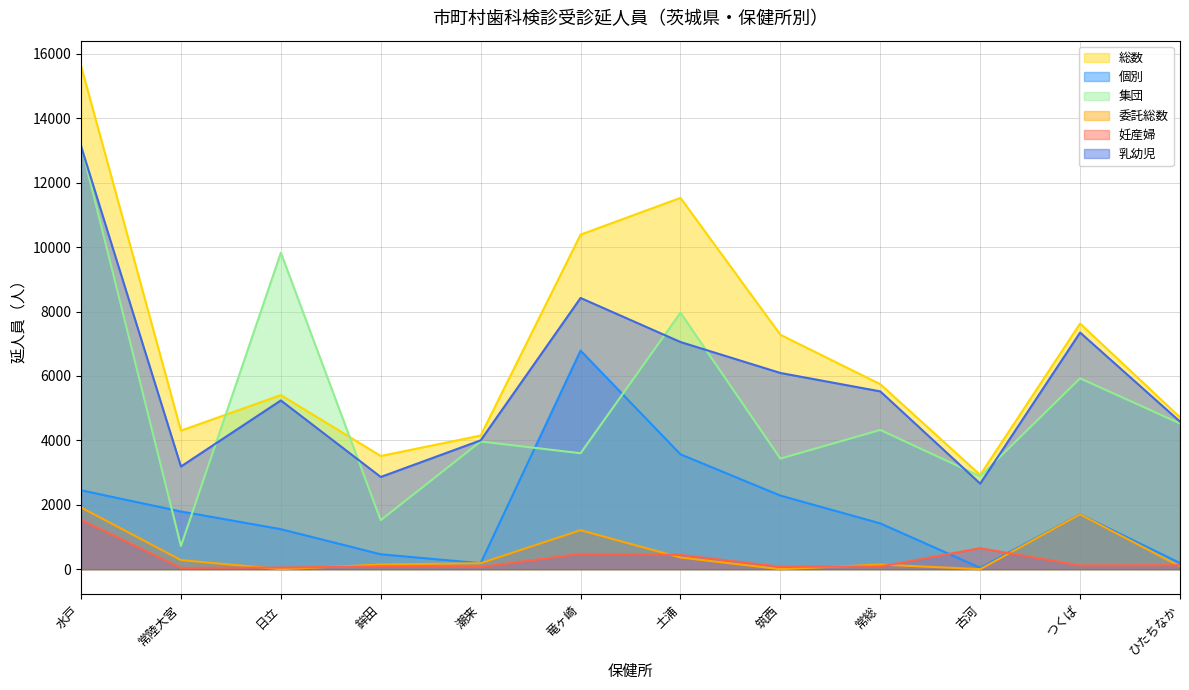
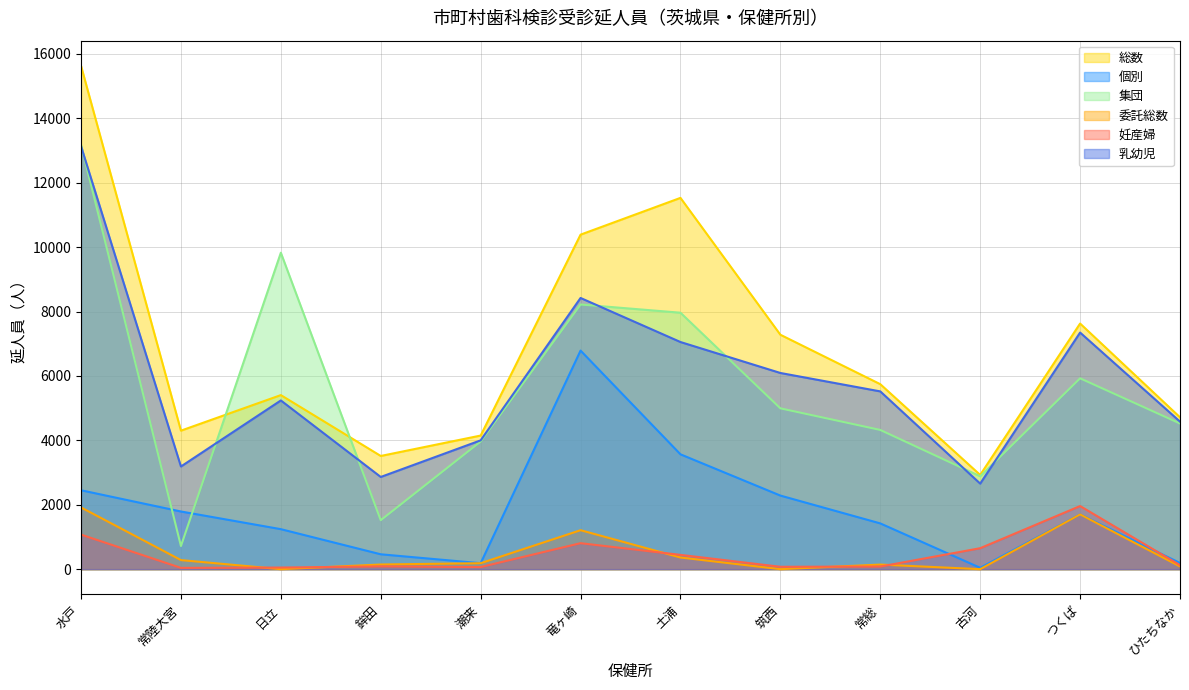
  {
    "集団": {
      "常陸大宮": 700,
      "日立": 9800,
      "鉾田": 1500,
-     "竜ヶ崎": 3600,
+     "竜ヶ崎": 8200,
      "土浦": 8000,
-     "筑西": 3400,
+     "筑西": 5000,
      "常総": 4300,
      "つくば": 5900
    },
    "妊産婦": {
-     "水戸": 1500,
+     "水戸": 1100,
      "常陸大宮": 0,
      "潮来": 100,
-     "竜ヶ崎": 500,
+     "竜ヶ崎": 800,
      "土浦": 400,
      "古河": 700,
-     "つくば": 100
+     "つくば": 2000
    }
  }
